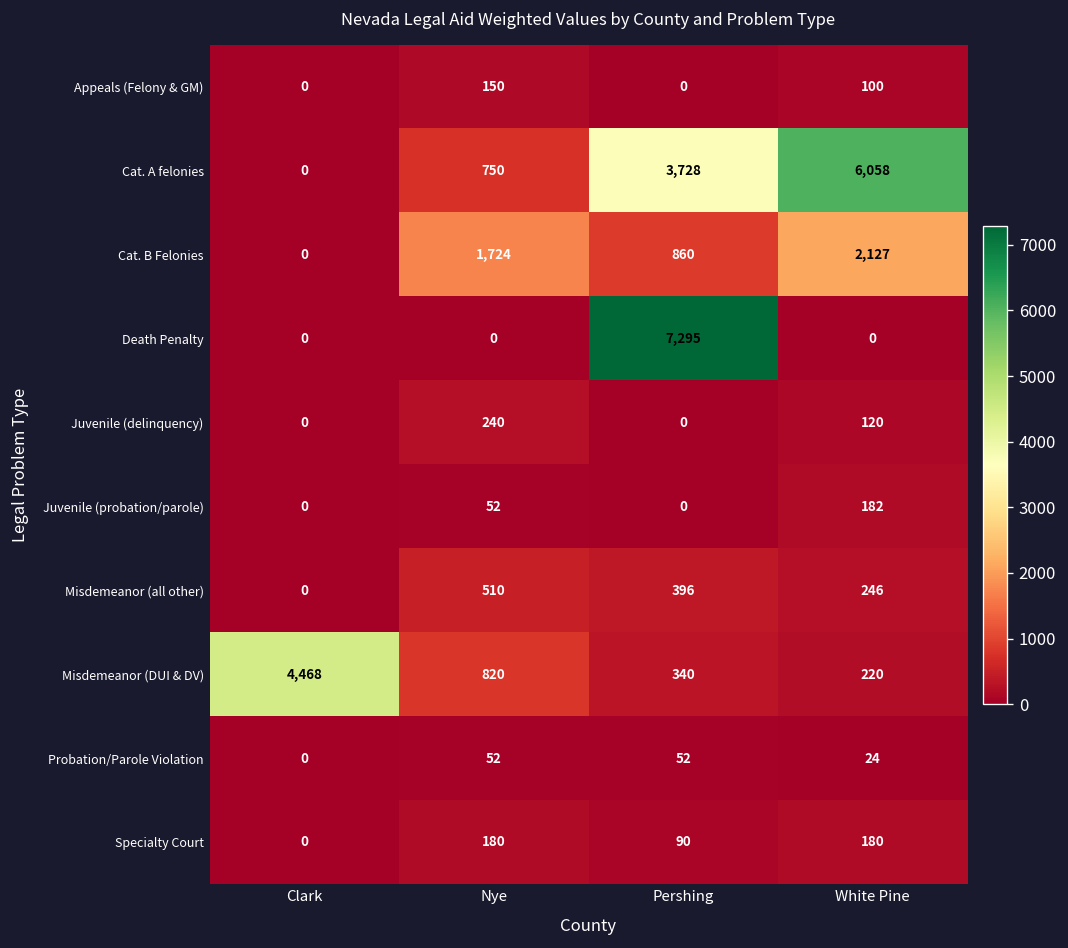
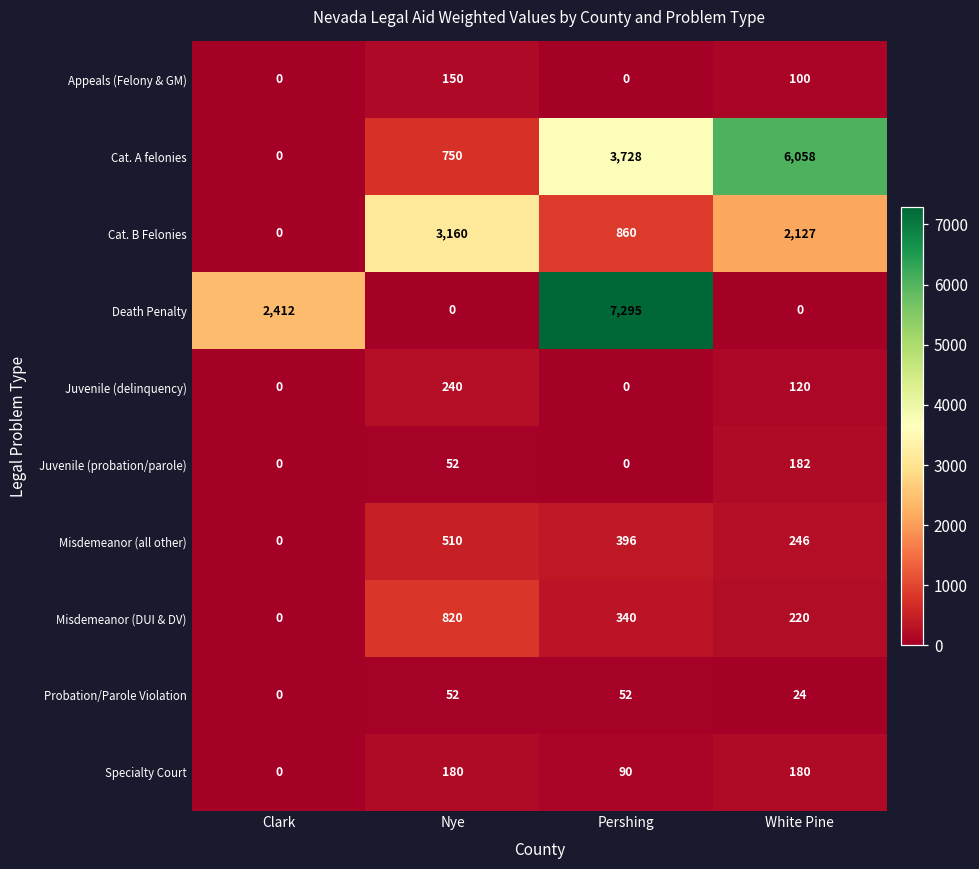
  {
    "Appeals (Felony & GM)": {
      "Clark": "0",
      "Nye": "150",
      "Pershing": "0",
      "White Pine": "100"
    },
    "Cat. A felonies": {
      "Clark": "0",
      "Nye": "750",
      "Pershing": "3,728",
      "White Pine": "6,058"
    },
    "Cat. B Felonies": {
      "Clark": "0",
-     "Nye": "1,724",
+     "Nye": "3,160",
      "Pershing": "860",
      "White Pine": "2,127"
    },
    "Death Penalty": {
-     "Clark": "0",
+     "Clark": "2,412",
      "Nye": "0",
      "Pershing": "7,295",
      "White Pine": "0"
    },
    "Juvenile (delinquency)": {
      "Clark": "0",
      "Nye": "240",
      "Pershing": "0",
      "White Pine": "120"
    },
    "Juvenile (probation/parole)": {
      "Clark": "0",
      "Nye": "52",
      "Pershing": "0",
      "White Pine": "182"
    },
    "Misdemeanor (all other)": {
      "Clark": "0",
      "Nye": "510",
      "Pershing": "396",
      "White Pine": "246"
    },
    "Misdemeanor (DUI & DV)": {
-     "Clark": "4,468",
+     "Clark": "0",
      "Nye": "820",
      "Pershing": "340",
      "White Pine": "220"
    },
    "Probation/Parole Violation": {
      "Clark": "0",
      "Nye": "52",
      "Pershing": "52",
      "White Pine": "24"
    },
    "Specialty Court": {
      "Clark": "0",
      "Nye": "180",
      "Pershing": "90",
      "White Pine": "180"
    }
  }
